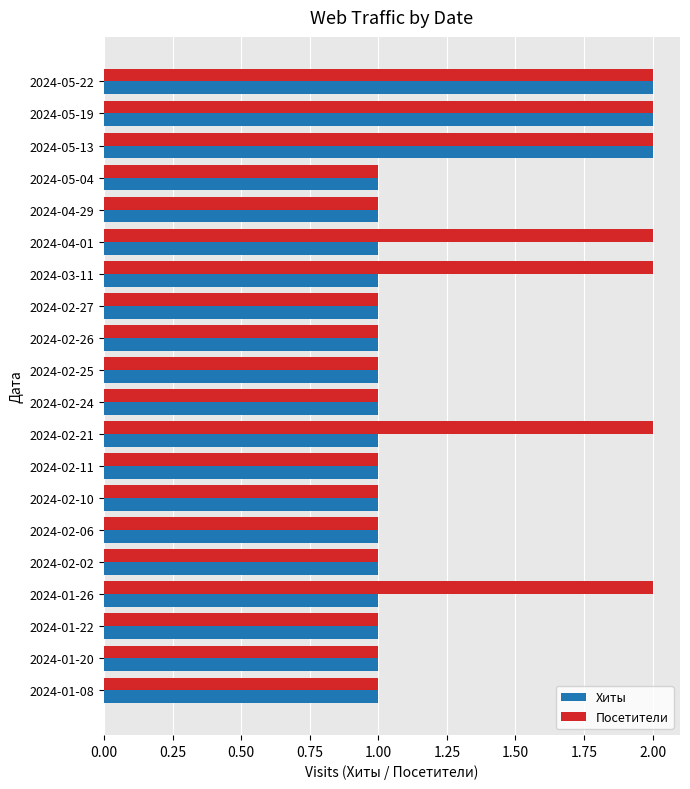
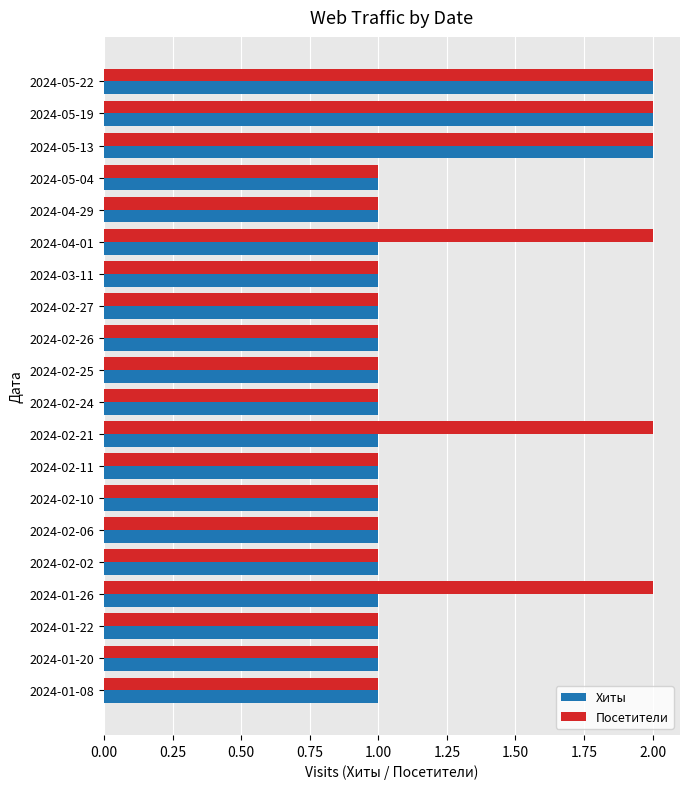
  {
    "Хиты": {
      "2024-05-22": 2,
      "2024-05-19": 2,
      "2024-05-13": 2,
      "2024-05-04": 1,
      "2024-04-29": 1,
      "2024-04-01": 1,
      "2024-03-11": 1,
      "2024-02-27": 1,
      "2024-02-26": 1,
      "2024-02-25": 1,
      "2024-02-24": 1,
      "2024-02-21": 1,
      "2024-02-11": 1,
      "2024-02-10": 1,
      "2024-02-06": 1,
      "2024-02-02": 1,
      "2024-01-26": 1,
      "2024-01-22": 1,
      "2024-01-20": 1,
      "2024-01-08": 1
    },
    "Посетители": {
      "2024-05-22": 2,
      "2024-05-19": 2,
      "2024-05-13": 2,
      "2024-05-04": 1,
      "2024-04-29": 1,
      "2024-04-01": 2,
-     "2024-03-11": 2,
+     "2024-03-11": 1,
      "2024-02-27": 1,
      "2024-02-26": 1,
      "2024-02-25": 1,
      "2024-02-24": 1,
      "2024-02-21": 2,
      "2024-02-11": 1,
      "2024-02-10": 1,
      "2024-02-06": 1,
      "2024-02-02": 1,
      "2024-01-26": 2,
      "2024-01-22": 1,
      "2024-01-20": 1,
      "2024-01-08": 1
    }
  }
